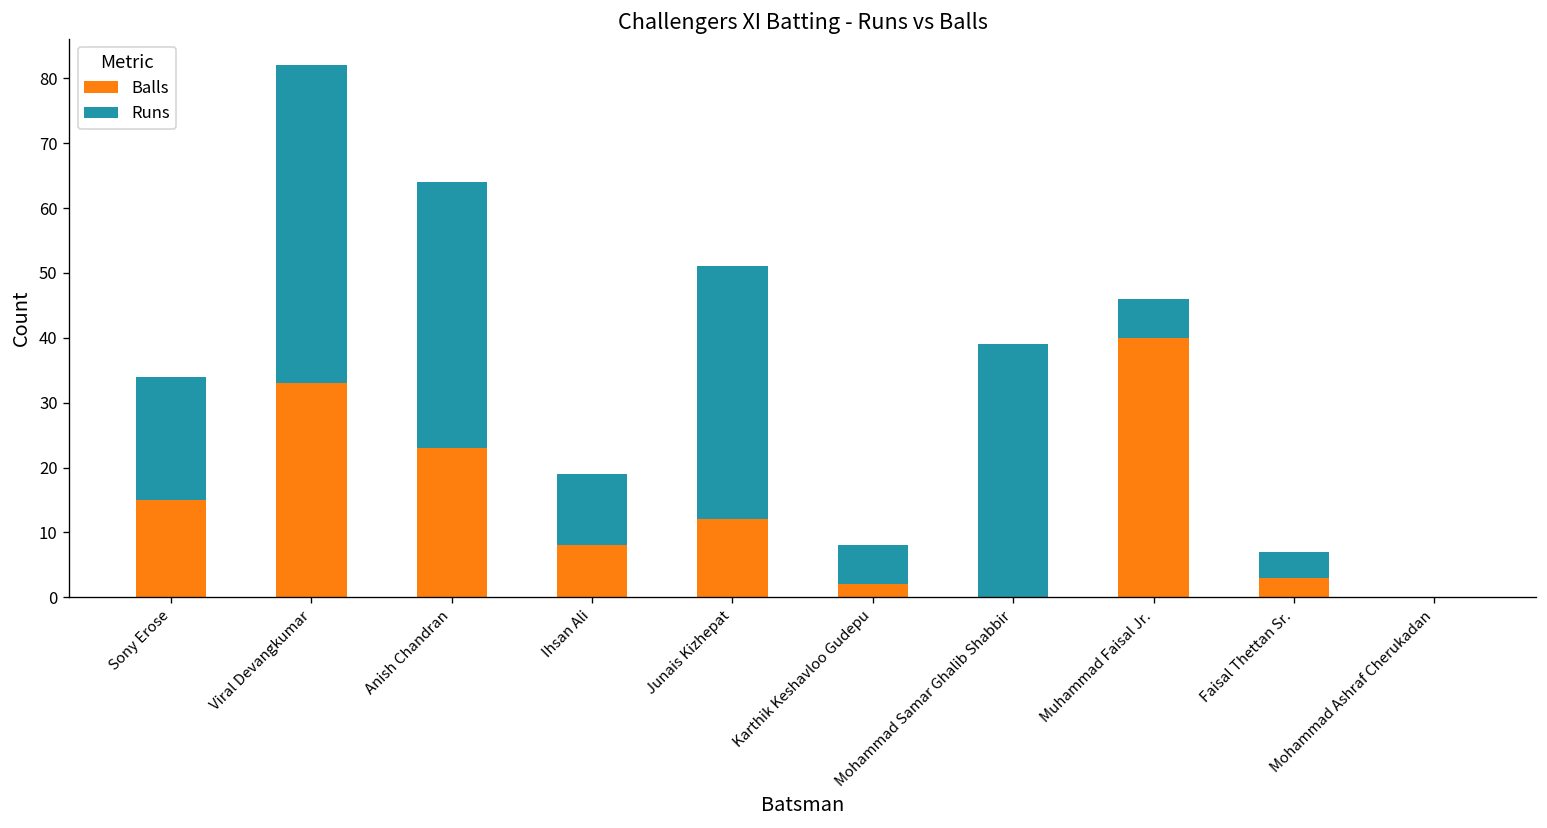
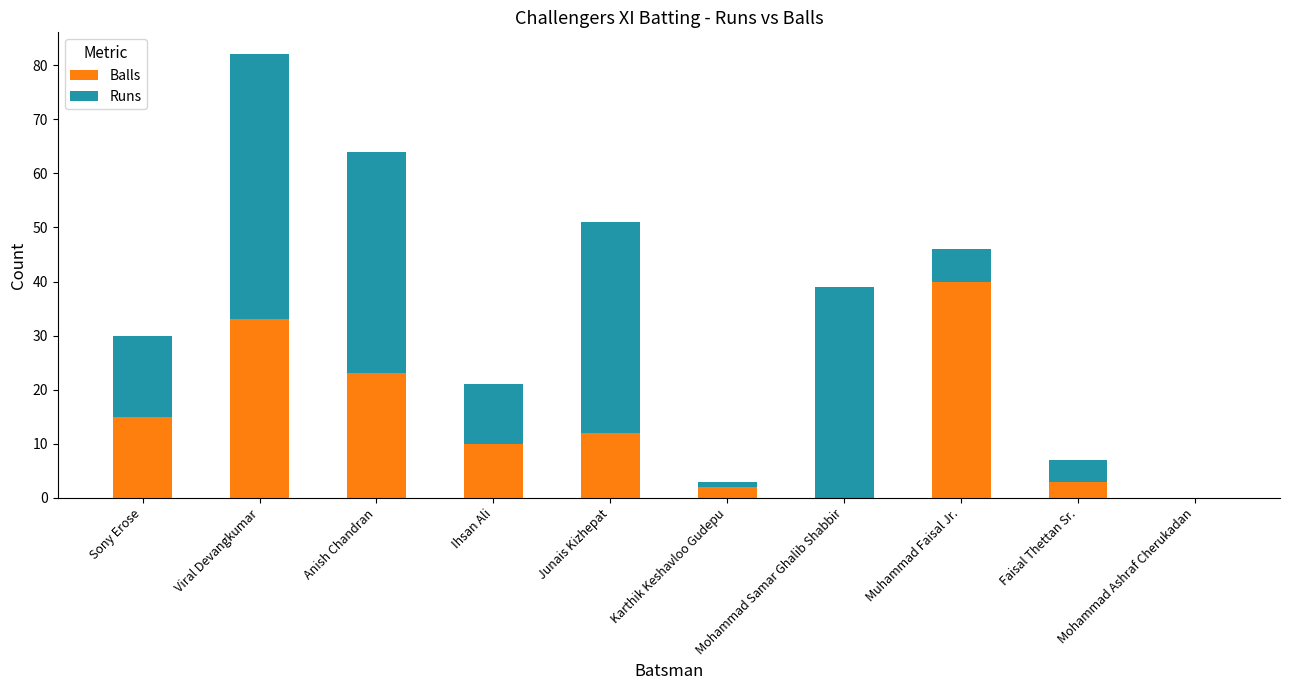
  {
    "Balls": {
      "Sony Erose": 15,
      "Viral Devangkumar": 33,
      "Anish Chandran": 23,
-     "Ihsan Ali": 8,
+     "Ihsan Ali": 10,
      "Junais Kizhepat": 12,
      "Karthik Keshavloo Gudepu": 2,
      "Mohammad Samar Ghalib Shabbir": 0,
      "Muhammad Faisal Jr.": 40,
      "Faisal Thettan Sr.": 3,
      "Mohammad Ashraf Cherukadan": 0
    },
    "Runs": {
-     "Sony Erose": 19,
+     "Sony Erose": 15,
      "Viral Devangkumar": 49,
      "Anish Chandran": 41,
      "Ihsan Ali": 11,
      "Junais Kizhepat": 39,
-     "Karthik Keshavloo Gudepu": 6,
+     "Karthik Keshavloo Gudepu": 1,
      "Mohammad Samar Ghalib Shabbir": 39,
      "Muhammad Faisal Jr.": 6,
      "Faisal Thettan Sr.": 4,
      "Mohammad Ashraf Cherukadan": 0
    }
  }
